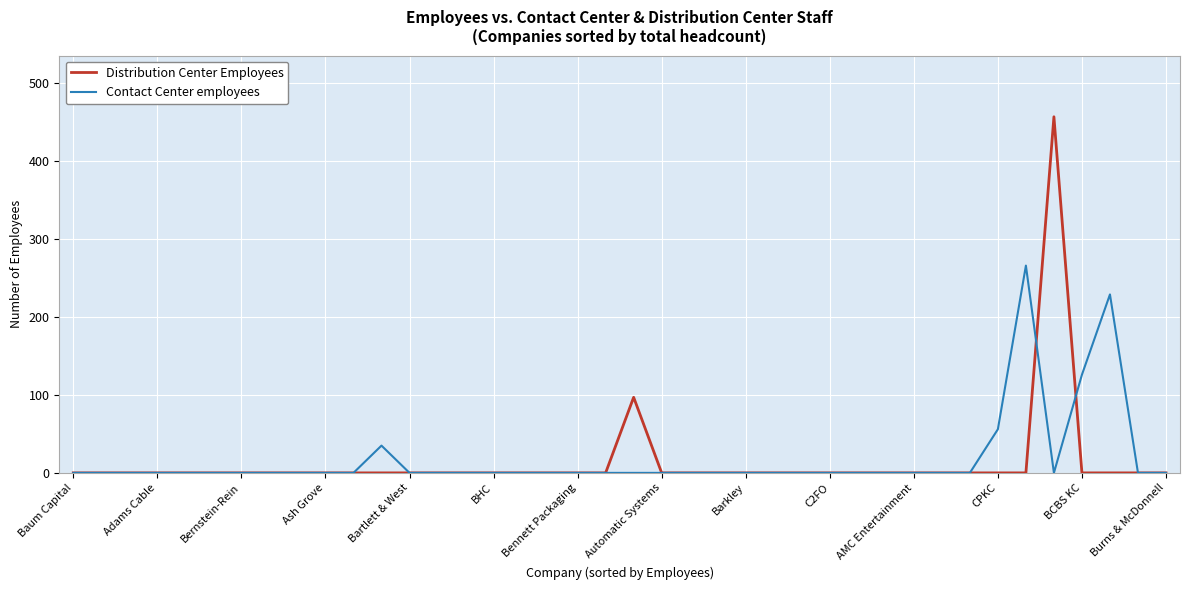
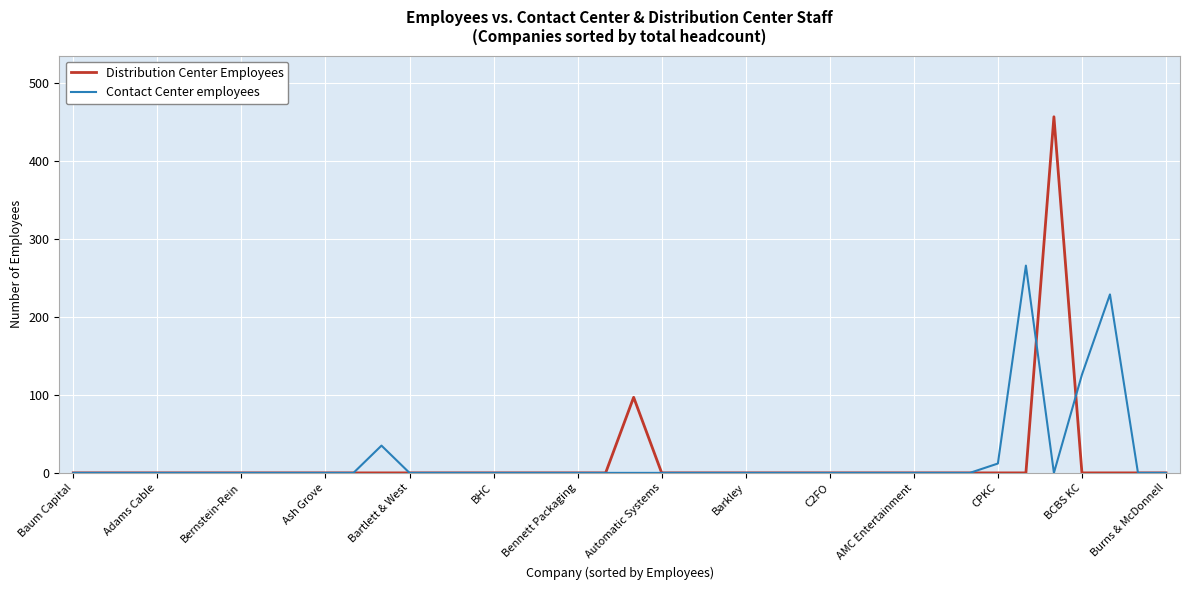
  {
    "Distribution Center Employees": {
      "CPKC": 0
    },
    "Contact Center employees": {
-     "CPKC": 60
+     "CPKC": 10
    }
  }
